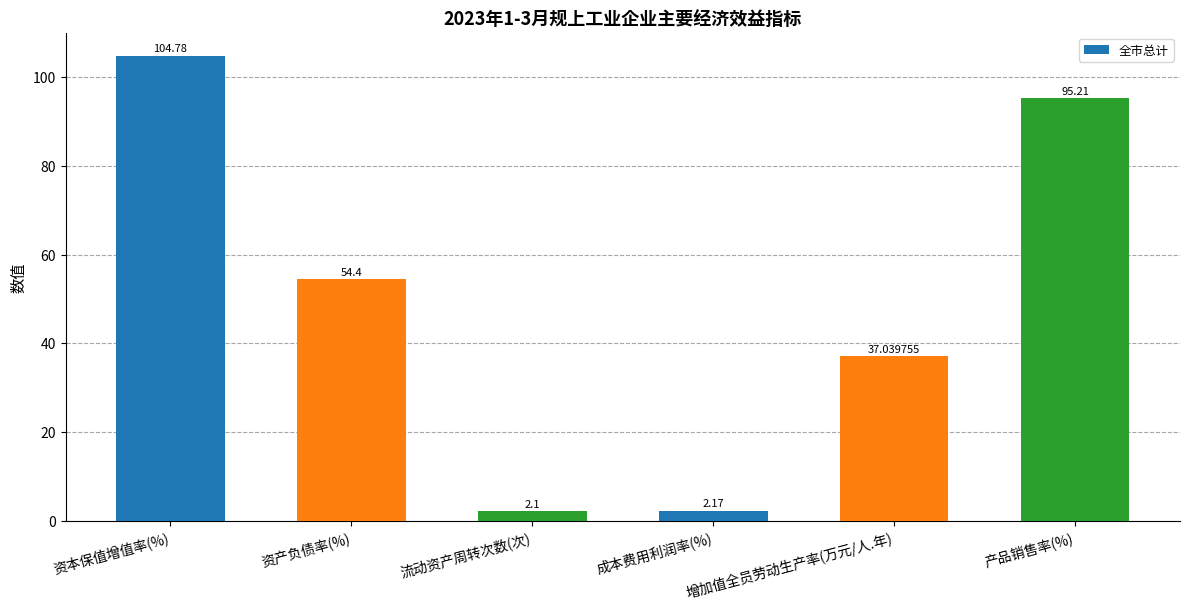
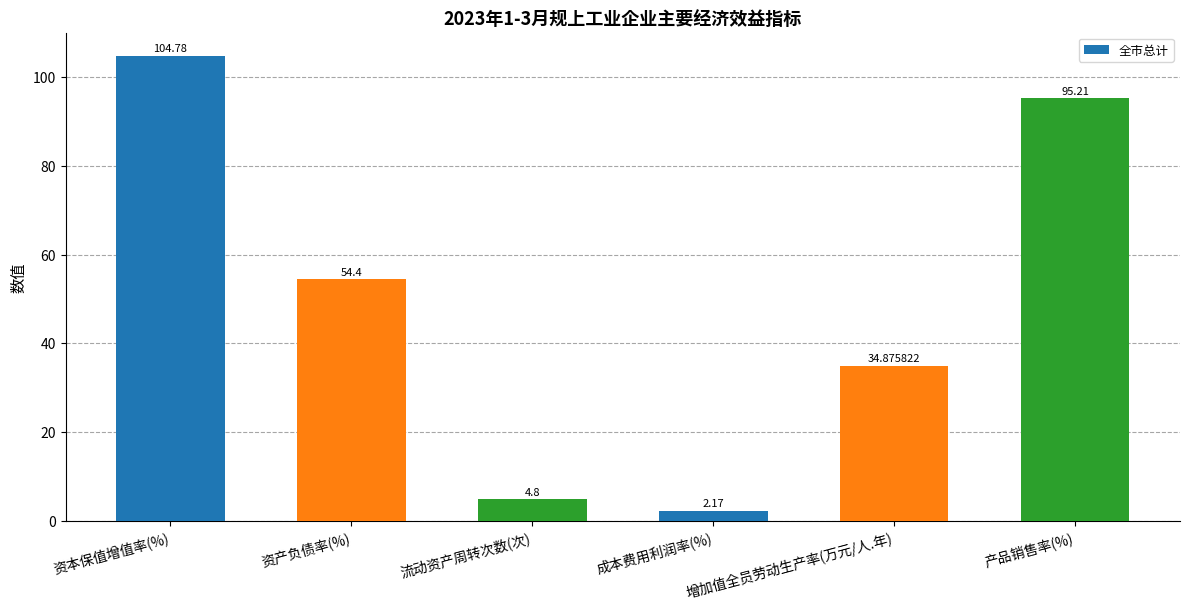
  {
    "资本保值增值率(%)": 104.78,
    "资产负债率(%)": 54.4,
-   "流动资产周转次数(次)": 2.1,
+   "流动资产周转次数(次)": 4.8,
    "成本费用利润率(%)": 2.17,
-   "增加值全员劳动生产率(万元/人.年)": 37.039755,
+   "增加值全员劳动生产率(万元/人.年)": 34.875822,
    "产品销售率(%)": 95.21
  }
